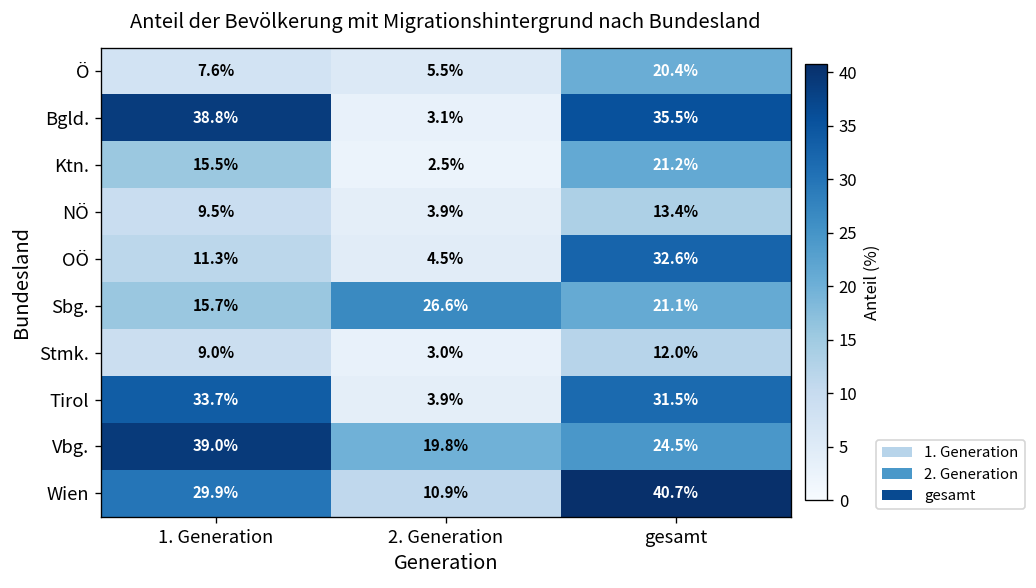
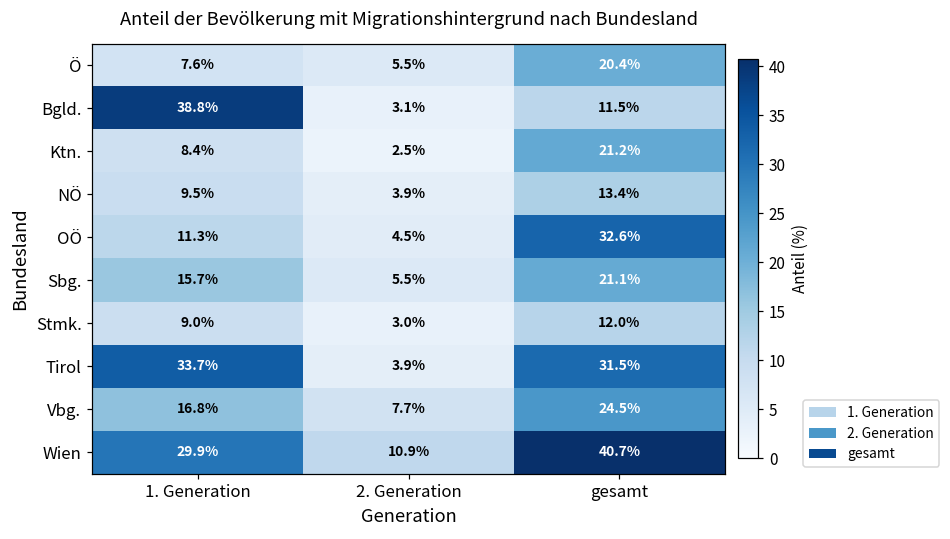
  {
    "Ö": {
      "1. Generation": "7.6%",
      "2. Generation": "5.5%",
      "gesamt": "20.4%"
    },
    "Bgld.": {
      "1. Generation": "38.8%",
      "2. Generation": "3.1%",
-     "gesamt": "35.5%"
+     "gesamt": "11.5%"
    },
    "Ktn.": {
-     "1. Generation": "15.5%",
+     "1. Generation": "8.4%",
      "2. Generation": "2.5%",
      "gesamt": "21.2%"
    },
    "NÖ": {
      "1. Generation": "9.5%",
      "2. Generation": "3.9%",
      "gesamt": "13.4%"
    },
    "OÖ": {
      "1. Generation": "11.3%",
      "2. Generation": "4.5%",
      "gesamt": "32.6%"
    },
    "Sbg.": {
      "1. Generation": "15.7%",
-     "2. Generation": "26.6%",
+     "2. Generation": "5.5%",
      "gesamt": "21.1%"
    },
    "Stmk.": {
      "1. Generation": "9.0%",
      "2. Generation": "3.0%",
      "gesamt": "12.0%"
    },
    "Tirol": {
      "1. Generation": "33.7%",
      "2. Generation": "3.9%",
      "gesamt": "31.5%"
    },
    "Vbg.": {
-     "1. Generation": "39.0%",
-     "2. Generation": "19.8%",
+     "1. Generation": "16.8%",
+     "2. Generation": "7.7%",
      "gesamt": "24.5%"
    },
    "Wien": {
      "1. Generation": "29.9%",
      "2. Generation": "10.9%",
      "gesamt": "40.7%"
    }
  }
